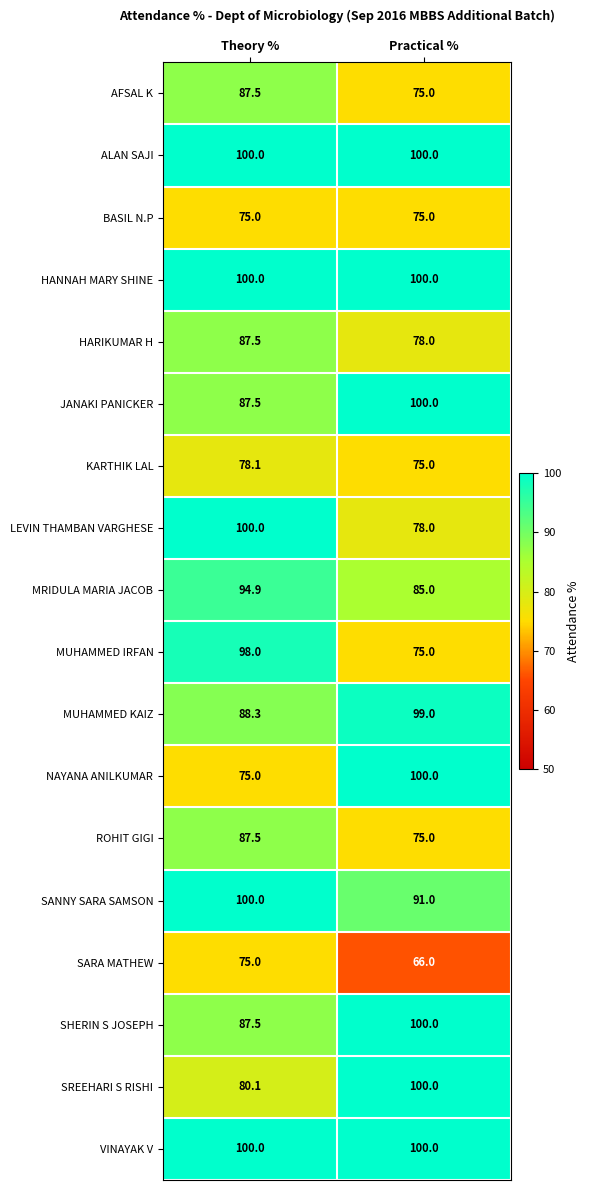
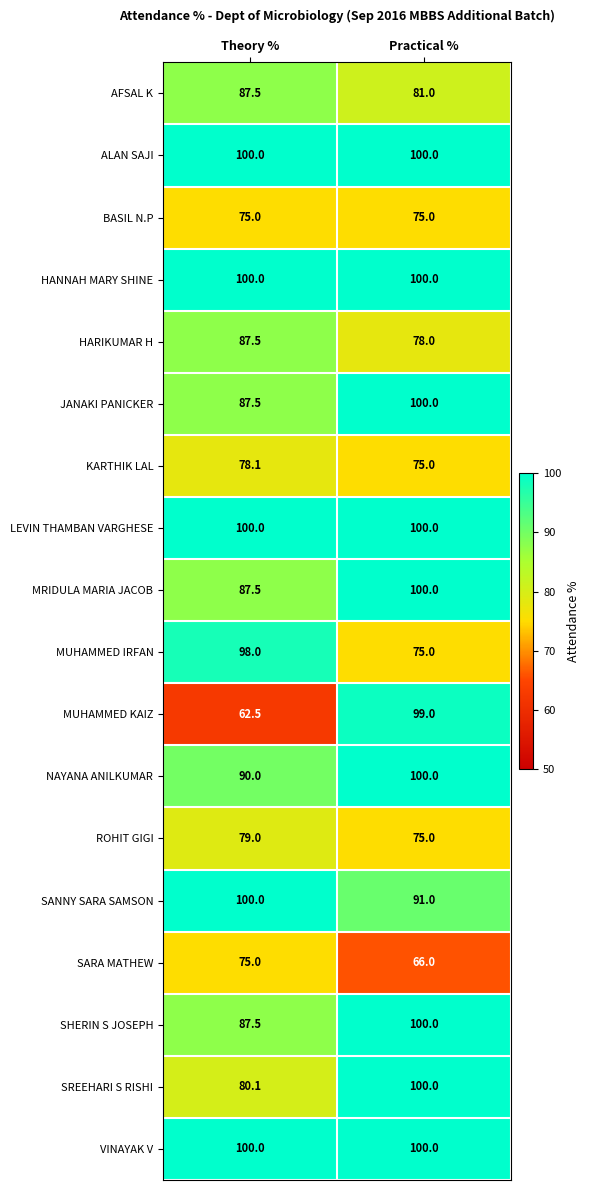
  {
    "AFSAL K": {
      "Theory %": 87.5,
-     "Practical %": 75.0
+     "Practical %": 81.0
    },
    "ALAN SAJI": {
      "Theory %": 100.0,
      "Practical %": 100.0
    },
    "BASIL N.P": {
      "Theory %": 75.0,
      "Practical %": 75.0
    },
    "HANNAH MARY SHINE": {
      "Theory %": 100.0,
      "Practical %": 100.0
    },
    "HARIKUMAR H": {
      "Theory %": 87.5,
      "Practical %": 78.0
    },
    "JANAKI PANICKER": {
      "Theory %": 87.5,
      "Practical %": 100.0
    },
    "KARTHIK LAL": {
      "Theory %": 78.1,
      "Practical %": 75.0
    },
    "LEVIN THAMBAN VARGHESE": {
      "Theory %": 100.0,
-     "Practical %": 78.0
+     "Practical %": 100.0
    },
    "MRIDULA MARIA JACOB": {
-     "Theory %": 94.9,
-     "Practical %": 85.0
+     "Theory %": 87.5,
+     "Practical %": 100.0
    },
    "MUHAMMED IRFAN": {
      "Theory %": 98.0,
      "Practical %": 75.0
    },
    "MUHAMMED KAIZ": {
-     "Theory %": 88.3,
+     "Theory %": 62.5,
      "Practical %": 99.0
    },
    "NAYANA ANILKUMAR": {
-     "Theory %": 75.0,
+     "Theory %": 90.0,
      "Practical %": 100.0
    },
    "ROHIT GIGI": {
-     "Theory %": 87.5,
+     "Theory %": 79.0,
      "Practical %": 75.0
    },
    "SANNY SARA SAMSON": {
      "Theory %": 100.0,
      "Practical %": 91.0
    },
    "SARA MATHEW": {
      "Theory %": 75.0,
      "Practical %": 66.0
    },
    "SHERIN S JOSEPH": {
      "Theory %": 87.5,
      "Practical %": 100.0
    },
    "SREEHARI S RISHI": {
      "Theory %": 80.1,
      "Practical %": 100.0
    },
    "VINAYAK V": {
      "Theory %": 100.0,
      "Practical %": 100.0
    }
  }
